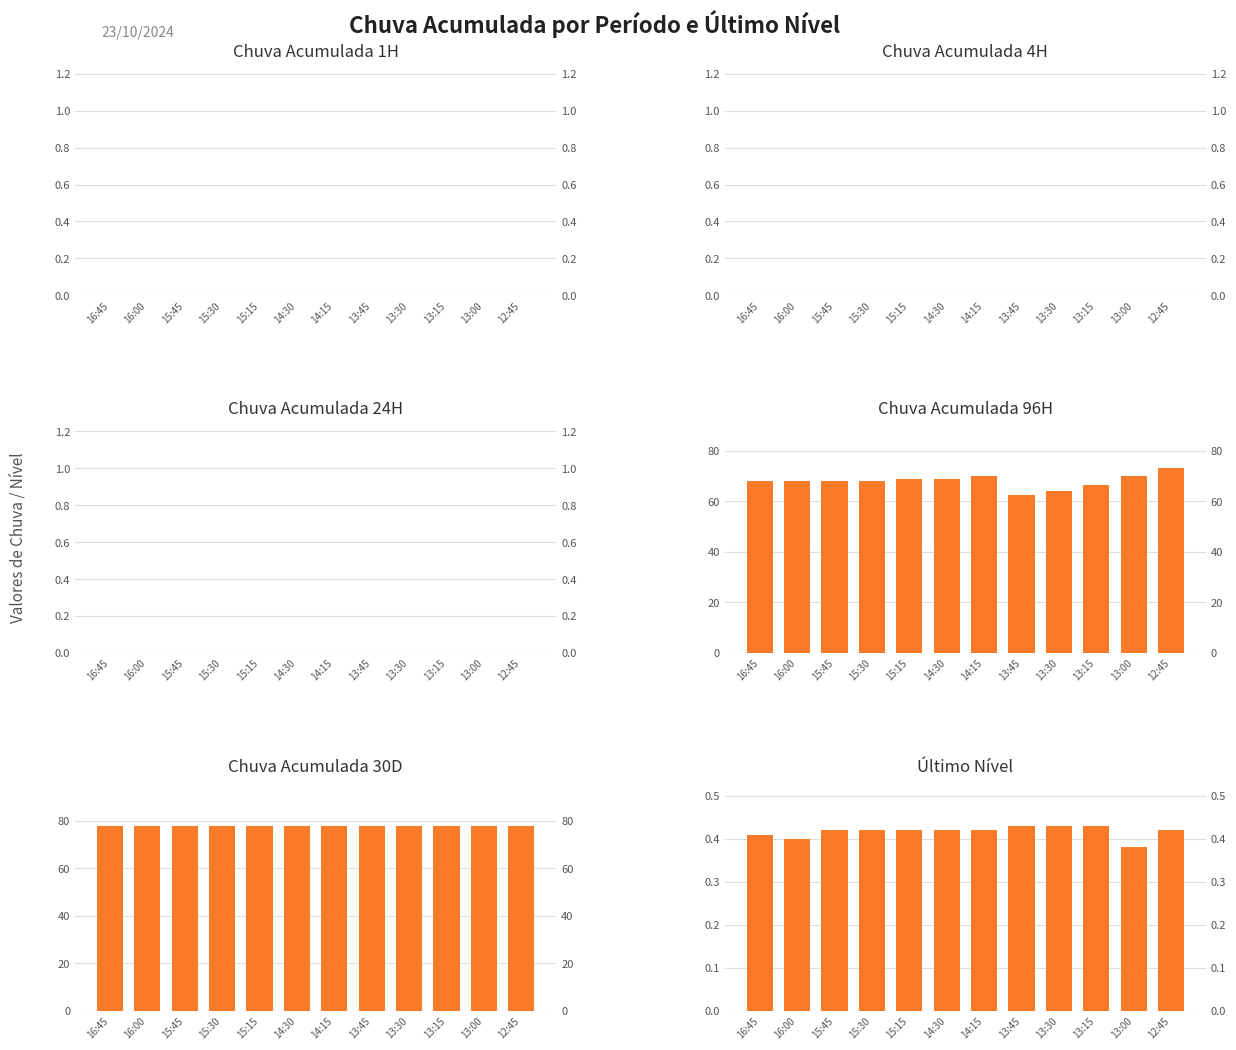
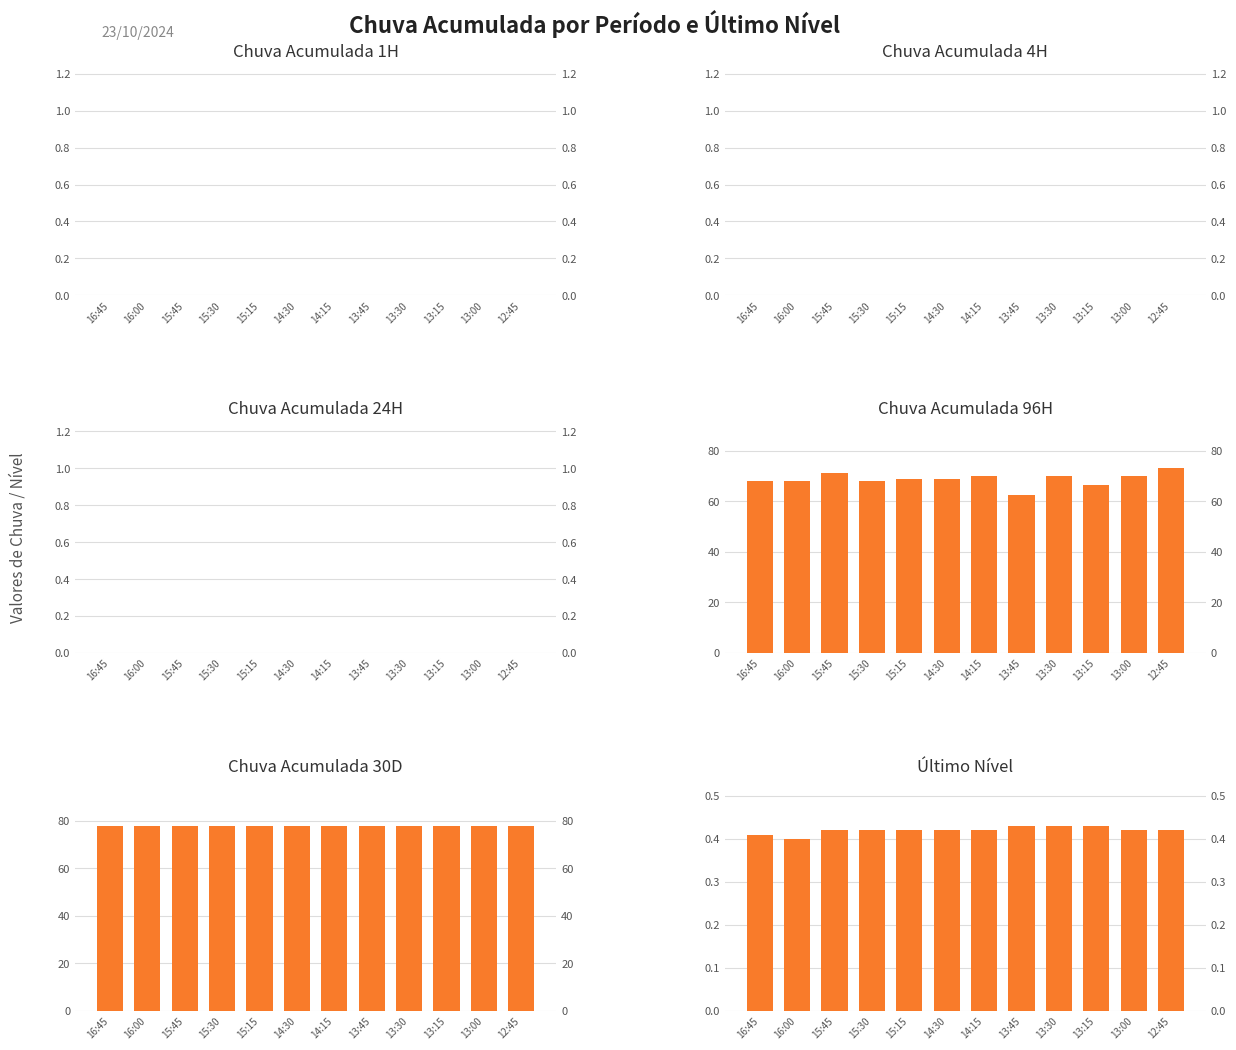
  {
    "Chuva Acumulada 1H": {
      "16:45": 0.00,
      "16:00": 0.00,
      "15:45": 0.00,
      "15:30": 0.00,
      "15:15": 0.00,
      "14:30": 0.00,
      "14:15": 0.00,
      "13:45": 0.00,
      "13:30": 0.00,
      "13:15": 0.00,
      "13:00": 0.00,
      "12:45": 0.00
    },
    "Chuva Acumulada 4H": {
      "16:45": 0.00,
      "16:00": 0.00,
      "15:45": 0.00,
      "15:30": 0.00,
      "15:15": 0.00,
      "14:30": 0.00,
      "14:15": 0.00,
      "13:45": 0.00,
      "13:30": 0.00,
      "13:15": 0.00,
      "13:00": 0.00,
      "12:45": 0.00
    },
    "Chuva Acumulada 24H": {
      "16:45": 0.00,
      "16:00": 0.00,
      "15:45": 0.00,
      "15:30": 0.00,
      "15:15": 0.00,
      "14:30": 0.00,
      "14:15": 0.00,
      "13:45": 0.00,
      "13:30": 0.00,
      "13:15": 0.00,
      "13:00": 0.00,
      "12:45": 0.00
    },
    "Chuva Acumulada 96H": {
      "16:45": 68,
      "16:00": 68,
-     "15:45": 68,
+     "15:45": 71,
      "15:30": 68,
      "15:15": 69,
      "14:30": 69,
      "14:15": 70,
      "13:45": 63,
-     "13:30": 64,
+     "13:30": 70,
      "13:15": 66,
      "13:00": 70,
      "12:45": 73
    },
    "Chuva Acumulada 30D": {
      "16:45": 78,
      "16:00": 78,
      "15:45": 78,
      "15:30": 78,
      "15:15": 78,
      "14:30": 78,
      "14:15": 78,
      "13:45": 78,
      "13:30": 78,
      "13:15": 78,
      "13:00": 78,
      "12:45": 78
    },
    "Último Nível": {
      "16:45": 0.41,
      "16:00": 0.40,
      "15:45": 0.42,
      "15:30": 0.42,
      "15:15": 0.42,
      "14:30": 0.42,
      "14:15": 0.42,
      "13:45": 0.43,
      "13:30": 0.43,
      "13:15": 0.43,
-     "13:00": 0.38,
+     "13:00": 0.42,
      "12:45": 0.42
    }
  }
